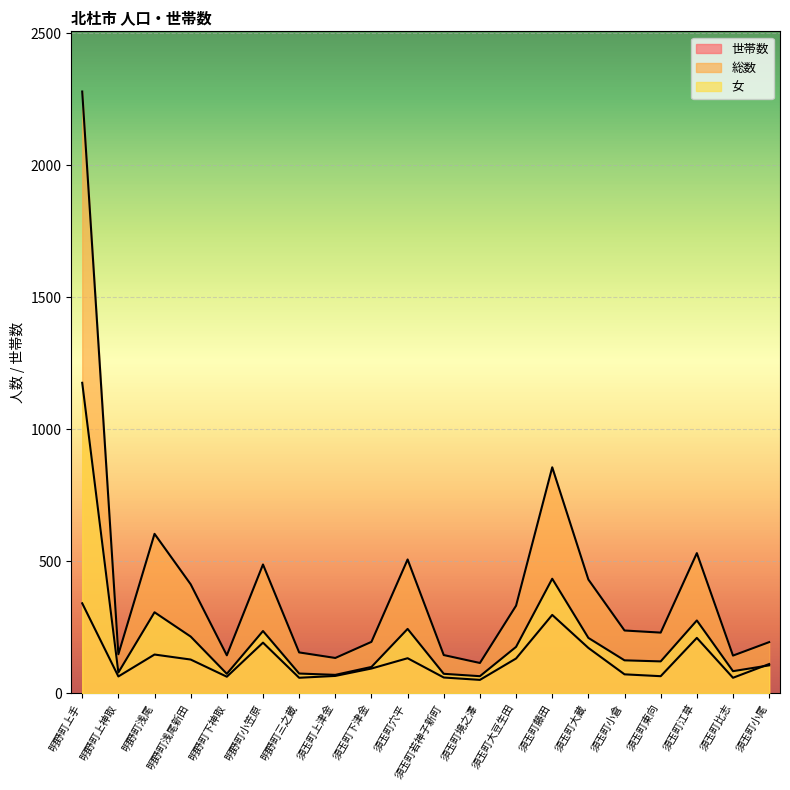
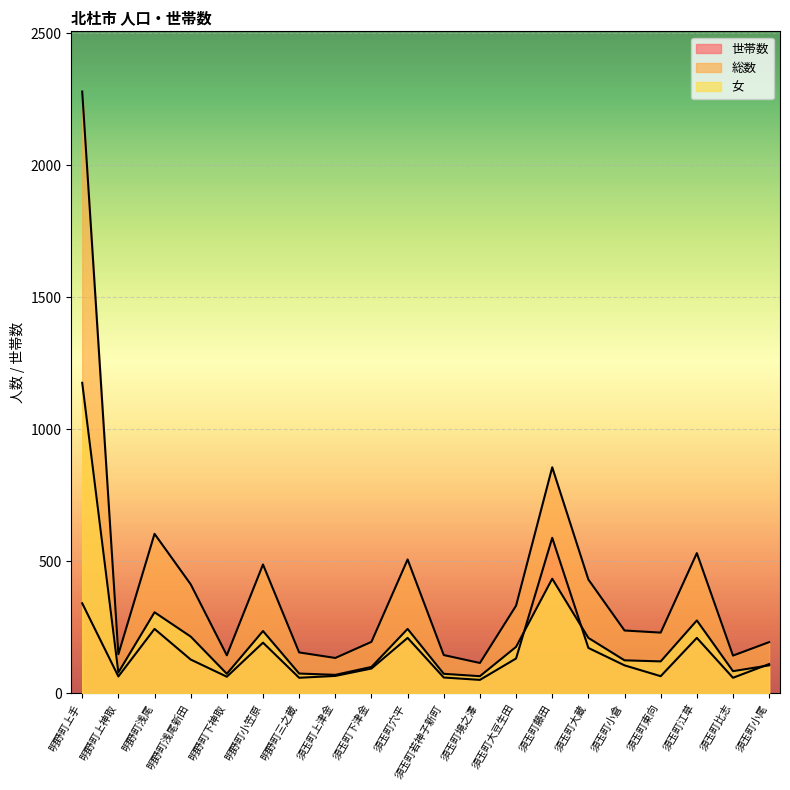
  {
    "世帯数": {
      "明野町上手": 340,
      "明野町上神取": 60,
-     "明野町浅尾": 150,
+     "明野町浅尾": 240,
      "明野町浅尾新田": 130,
      "明野町下神取": 60,
      "明野町小笠原": 190,
      "明野町三之蔵": 60,
-     "須玉町穴平": 130,
+     "須玉町穴平": 210,
      "須玉町若神子新町": 60,
      "須玉町境之澤": 50,
      "須玉町大豆生田": 130,
-     "須玉町藤田": 300,
+     "須玉町藤田": 590,
      "須玉町大蔵": 170,
-     "須玉町小倉": 70,
+     "須玉町小倉": 110,
      "須玉町東向": 70,
      "須玉町江草": 210,
      "須玉町比志": 60
    }
  }
